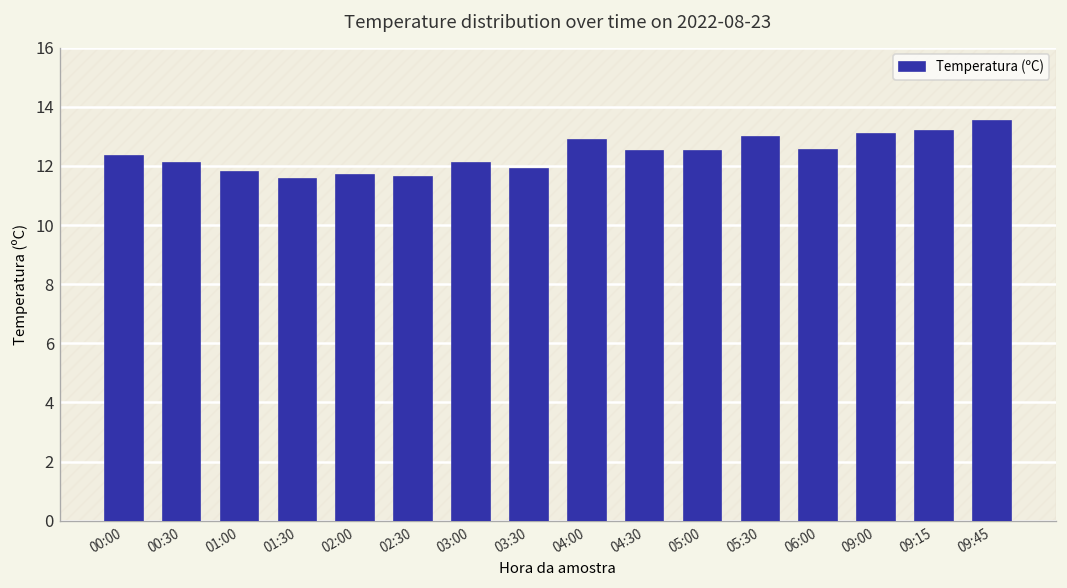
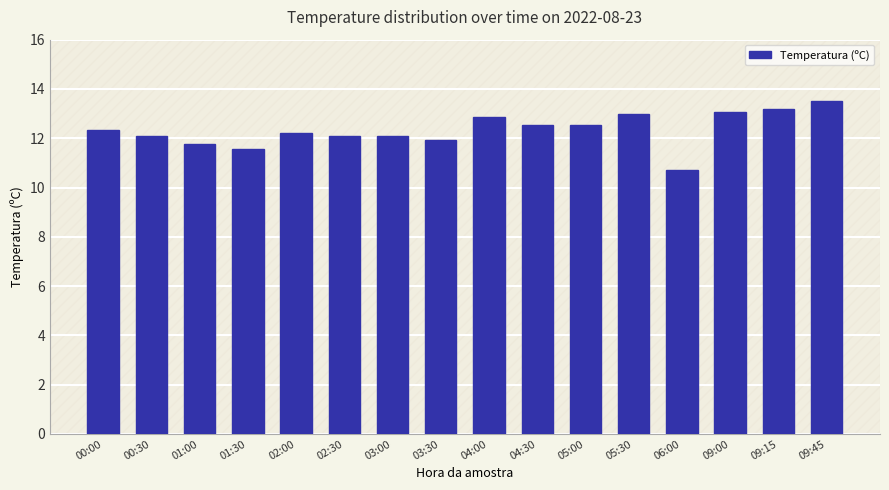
  {
    "00:00": 12.4,
    "00:30": 12.1,
    "01:00": 11.8,
    "01:30": 11.6,
-   "02:00": 11.7,
-   "02:30": 11.6,
+   "02:00": 12.2,
+   "02:30": 12.1,
    "03:00": 12.1,
    "03:30": 11.9,
    "04:00": 12.9,
    "04:30": 12.5,
    "05:00": 12.5,
    "05:30": 13.0,
-   "06:00": 12.5,
+   "06:00": 10.7,
    "09:00": 13.1,
    "09:15": 13.2,
    "09:45": 13.5
  }
